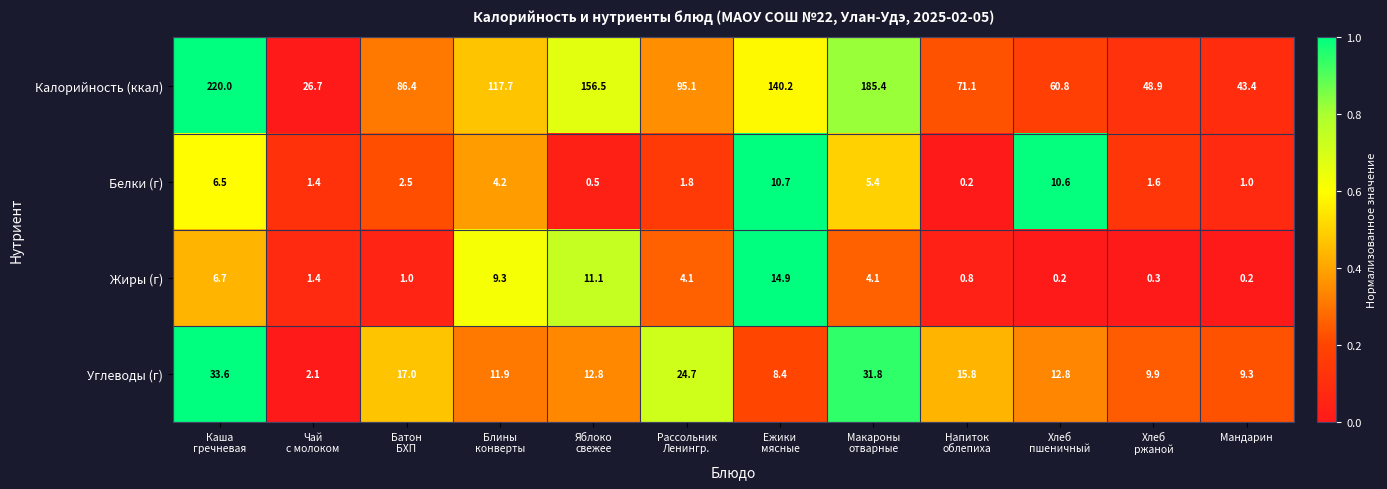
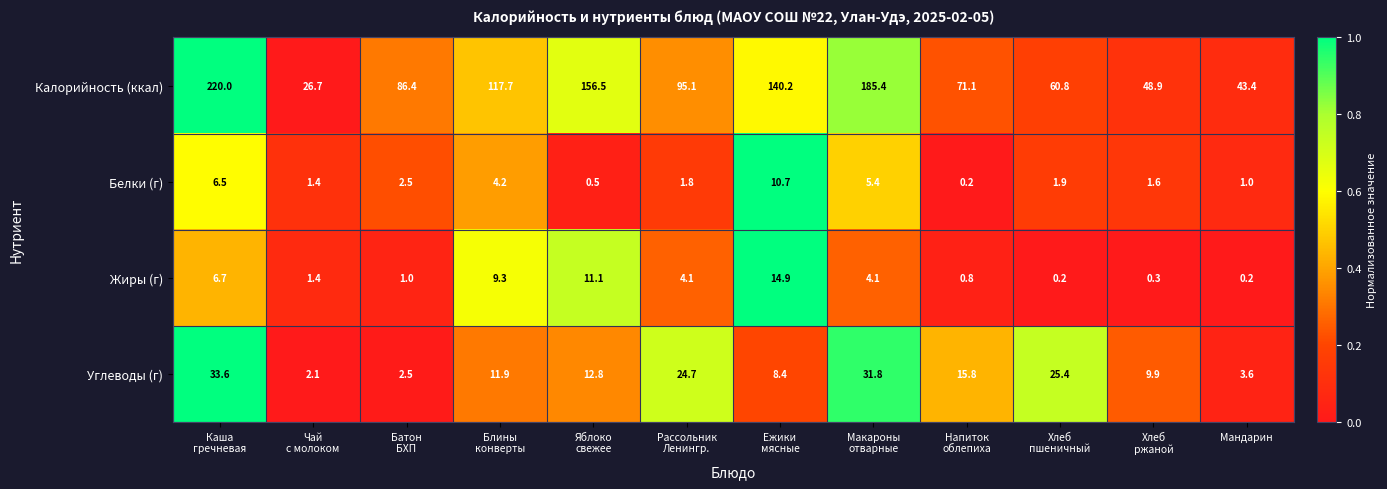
  {
    "Калорийность (ккал)": {
      "Каша гречневая": 220.0,
      "Чай с молоком": 26.7,
      "Батон БХП": 86.4,
      "Блины конверты": 117.7,
      "Яблоко свежее": 156.5,
      "Рассольник Ленингр.": 95.1,
      "Ежики мясные": 140.2,
      "Макароны отварные": 185.4,
      "Напиток облепиха": 71.1,
      "Хлеб пшеничный": 60.8,
      "Хлеб ржаной": 48.9,
      "Мандарин": 43.4
    },
    "Белки (г)": {
      "Каша гречневая": 6.5,
      "Чай с молоком": 1.4,
      "Батон БХП": 2.5,
      "Блины конверты": 4.2,
      "Яблоко свежее": 0.5,
      "Рассольник Ленингр.": 1.8,
      "Ежики мясные": 10.7,
      "Макароны отварные": 5.4,
      "Напиток облепиха": 0.2,
-     "Хлеб пшеничный": 10.6,
+     "Хлеб пшеничный": 1.9,
      "Хлеб ржаной": 1.6,
      "Мандарин": 1.0
    },
    "Жиры (г)": {
      "Каша гречневая": 6.7,
      "Чай с молоком": 1.4,
      "Батон БХП": 1.0,
      "Блины конверты": 9.3,
      "Яблоко свежее": 11.1,
      "Рассольник Ленингр.": 4.1,
      "Ежики мясные": 14.9,
      "Макароны отварные": 4.1,
      "Напиток облепиха": 0.8,
      "Хлеб пшеничный": 0.2,
      "Хлеб ржаной": 0.3,
      "Мандарин": 0.2
    },
    "Углеводы (г)": {
      "Каша гречневая": 33.6,
      "Чай с молоком": 2.1,
-     "Батон БХП": 17.0,
+     "Батон БХП": 2.5,
      "Блины конверты": 11.9,
      "Яблоко свежее": 12.8,
      "Рассольник Ленингр.": 24.7,
      "Ежики мясные": 8.4,
      "Макароны отварные": 31.8,
      "Напиток облепиха": 15.8,
-     "Хлеб пшеничный": 12.8,
+     "Хлеб пшеничный": 25.4,
      "Хлеб ржаной": 9.9,
-     "Мандарин": 9.3
+     "Мандарин": 3.6
    }
  }
